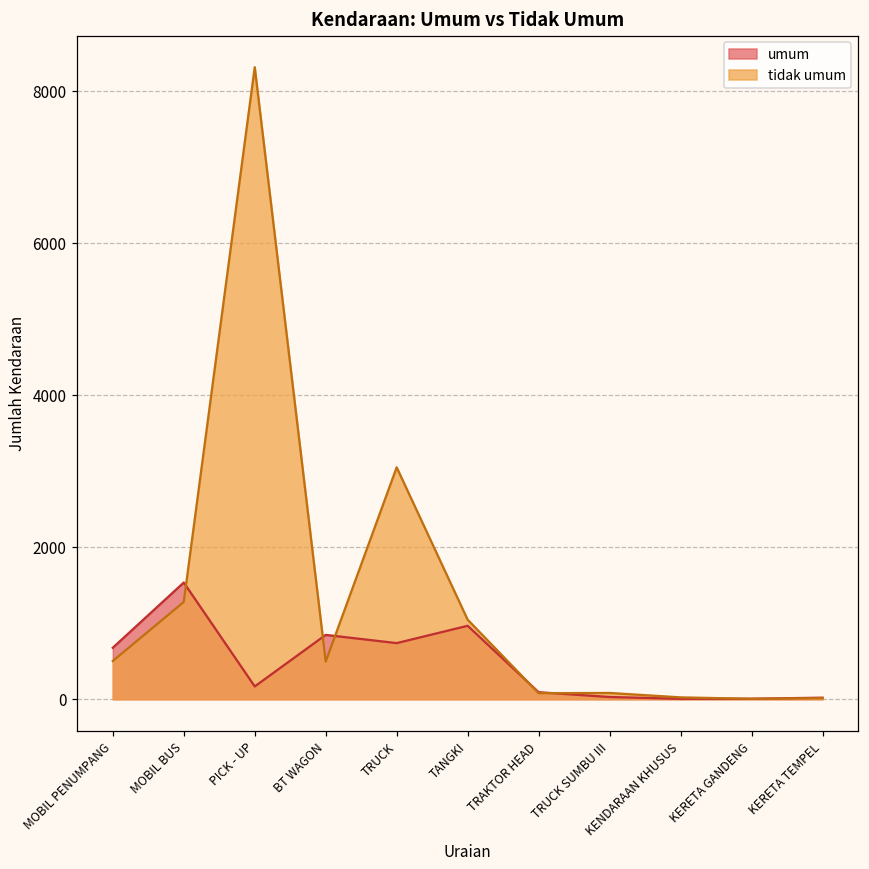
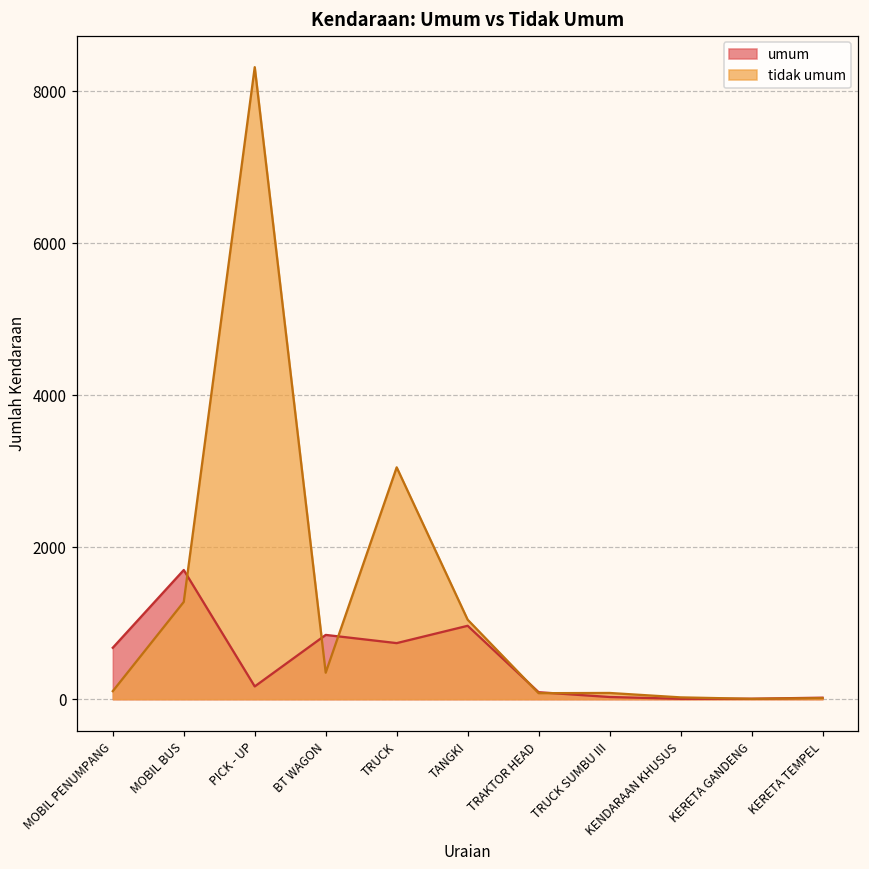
  {
    "umum": {
      "MOBIL PENUMPANG": 700,
-     "MOBIL BUS": 1500,
+     "MOBIL BUS": 1700,
      "PICK - UP": 200,
      "BT WAGON": 800,
      "TRUCK": 700,
      "TANGKI": 1000,
      "TRUCK SUMBU III": 0
    },
    "tidak umum": {
-     "MOBIL PENUMPANG": 500,
+     "MOBIL PENUMPANG": 100,
      "MOBIL BUS": 1300,
      "PICK - UP": 8300,
-     "BT WAGON": 500,
+     "BT WAGON": 300,
      "TRUCK": 3100,
      "TANGKI": 1000,
      "TRUCK SUMBU III": 100
    }
  }
